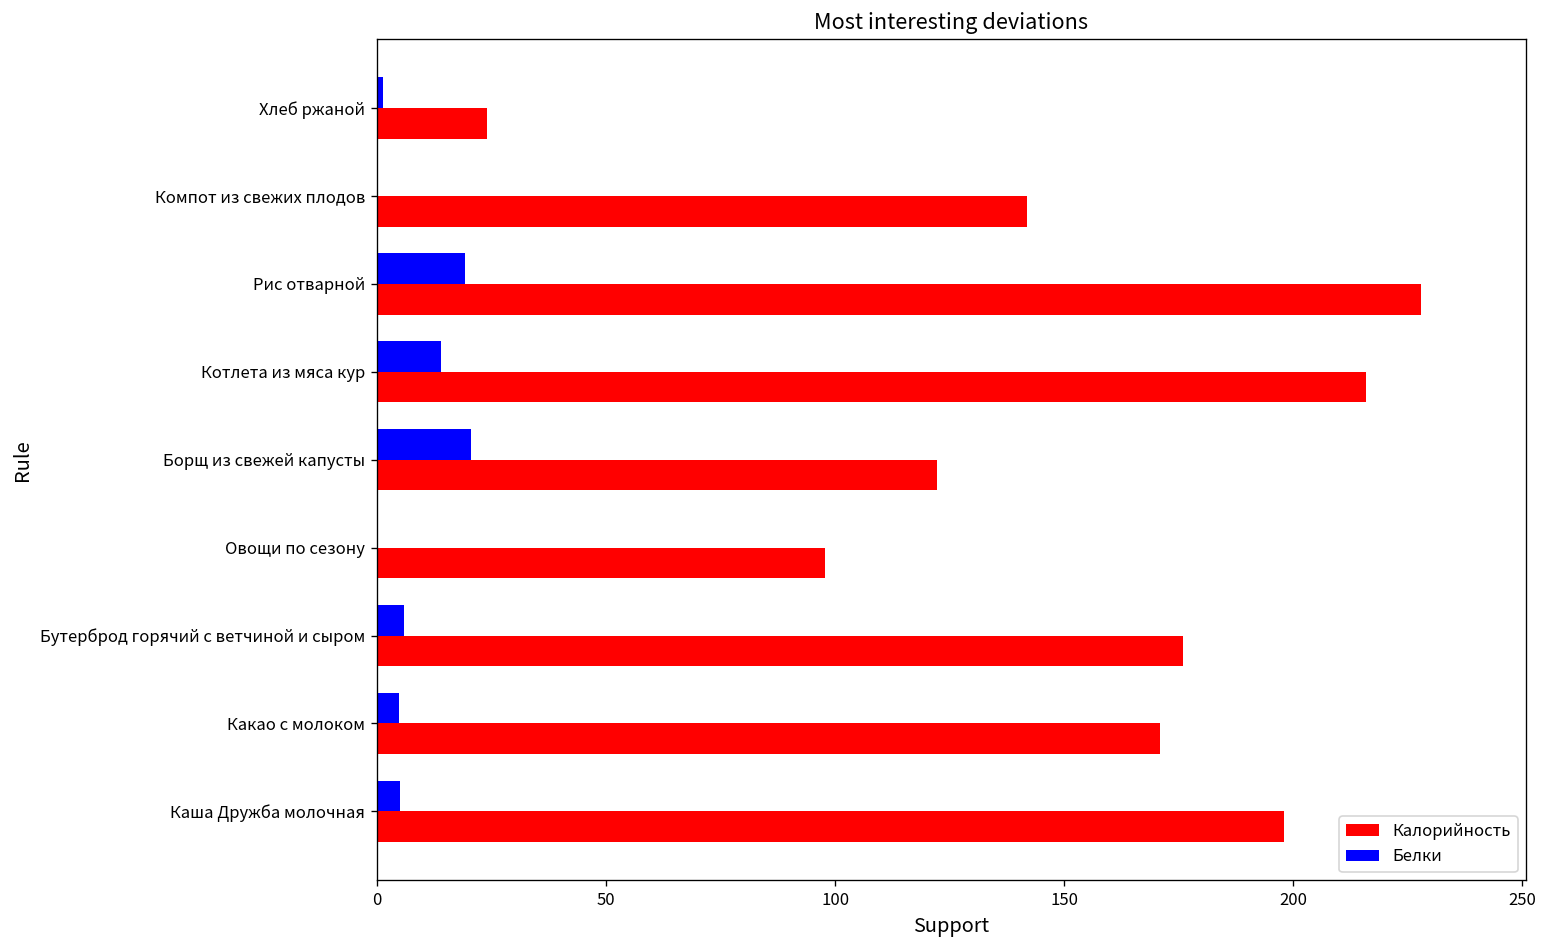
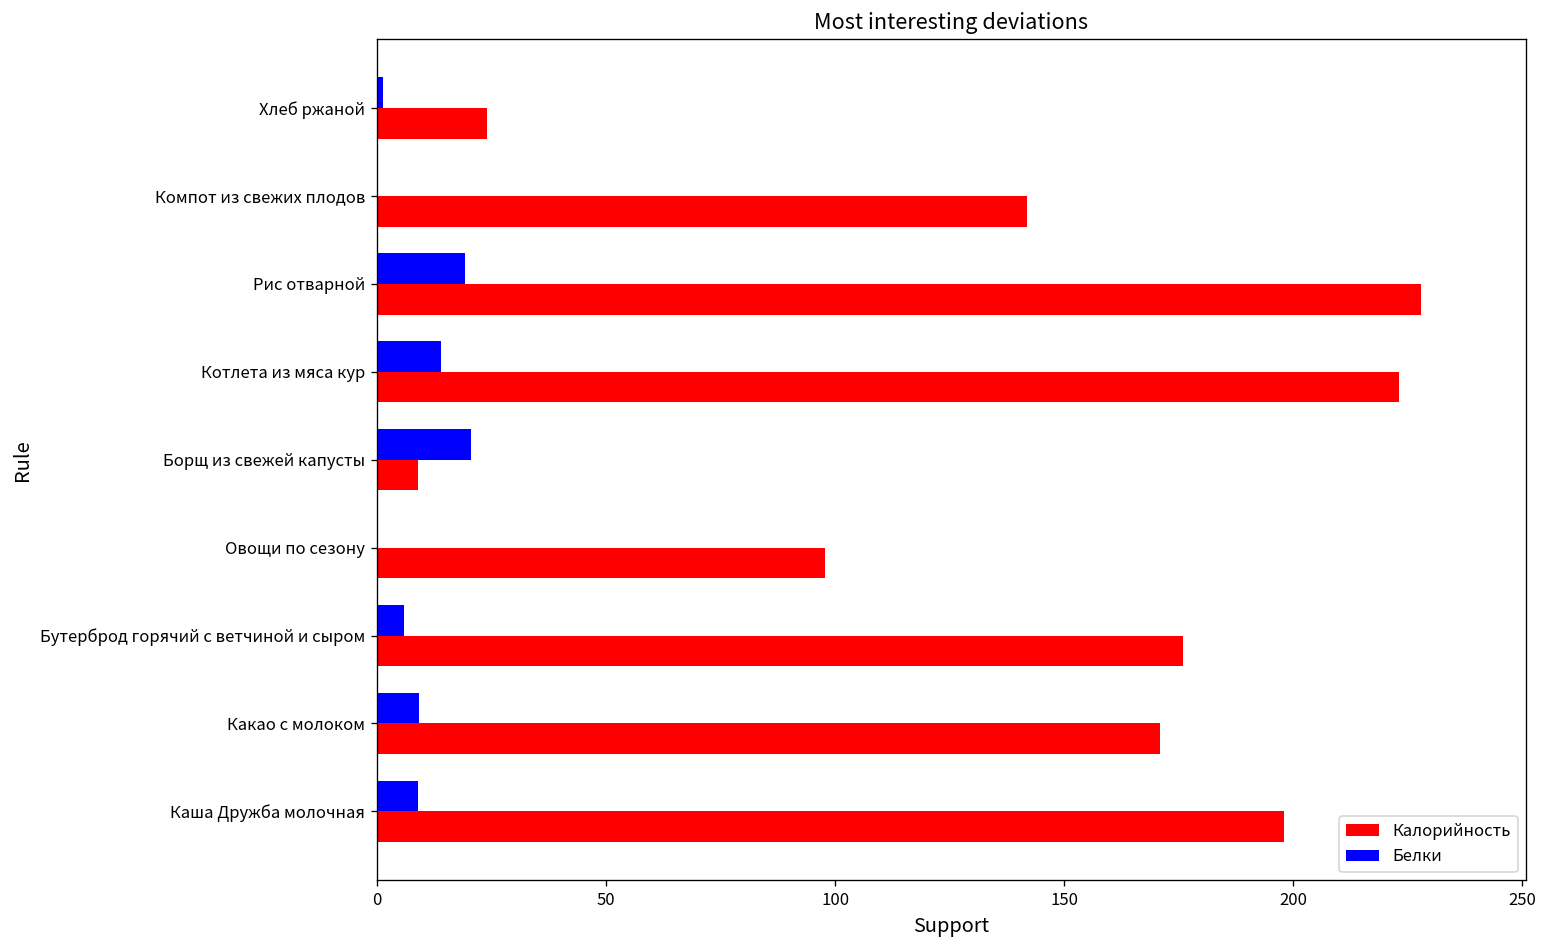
  {
    "Калорийность": {
      "Хлеб ржаной": 24,
      "Компот из свежих плодов": 142,
      "Рис отварной": 228,
-     "Котлета из мяса кур": 216,
-     "Борщ из свежей капусты": 122,
+     "Котлета из мяса кур": 223,
+     "Борщ из свежей капусты": 9,
      "Овощи по сезону": 98,
      "Бутерброд горячий с ветчиной и сыром": 176,
      "Какао с молоком": 171,
      "Каша Дружба молочная": 198
    },
    "Белки": {
      "Хлеб ржаной": 1,
      "Рис отварной": 19,
      "Котлета из мяса кур": 14,
      "Борщ из свежей капусты": 21,
      "Бутерброд горячий с ветчиной и сыром": 6,
-     "Какао с молоком": 5,
-     "Каша Дружба молочная": 5
+     "Какао с молоком": 9,
+     "Каша Дружба молочная": 9
    }
  }
